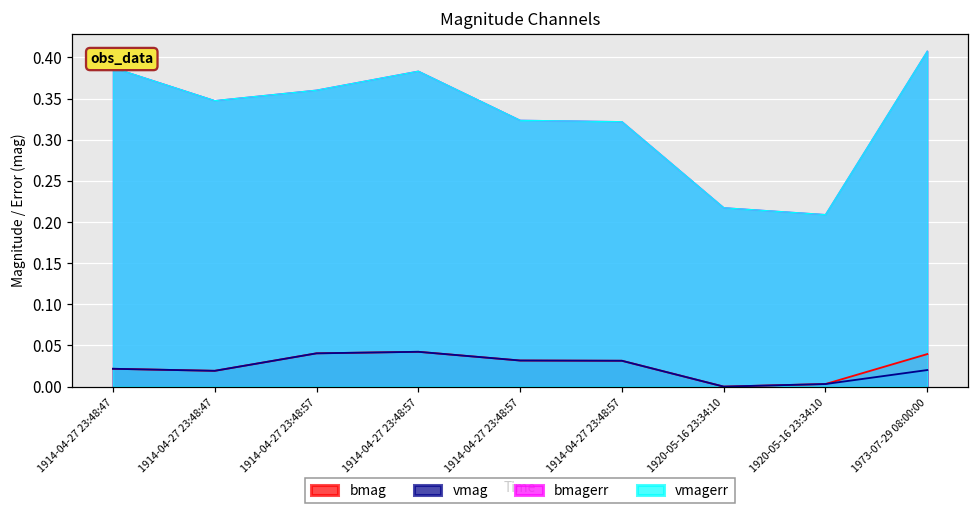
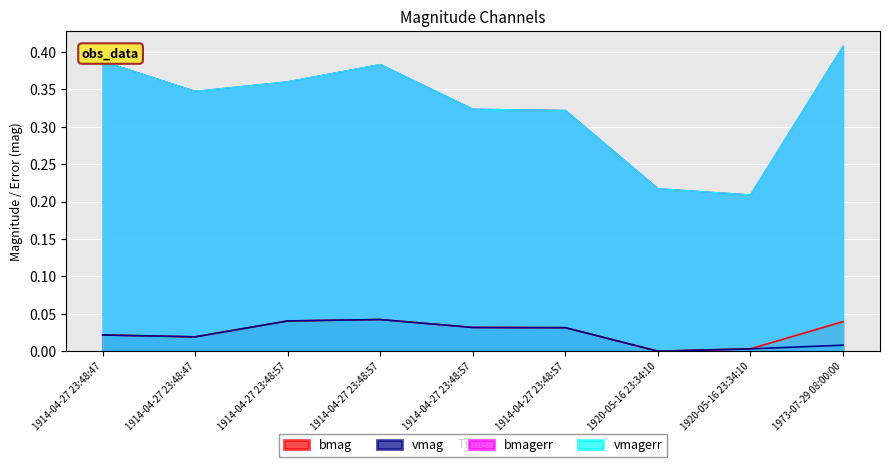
  {
    "bmag": {
      "1973-07-29 08:00:00": 0.04
    },
    "vmag": {
-     "1973-07-29 08:00:00": 0.02
+     "1973-07-29 08:00:00": 0.01
    },
    "vmagerr": {
      "1973-07-29 08:00:00": 0.41
    }
  }
